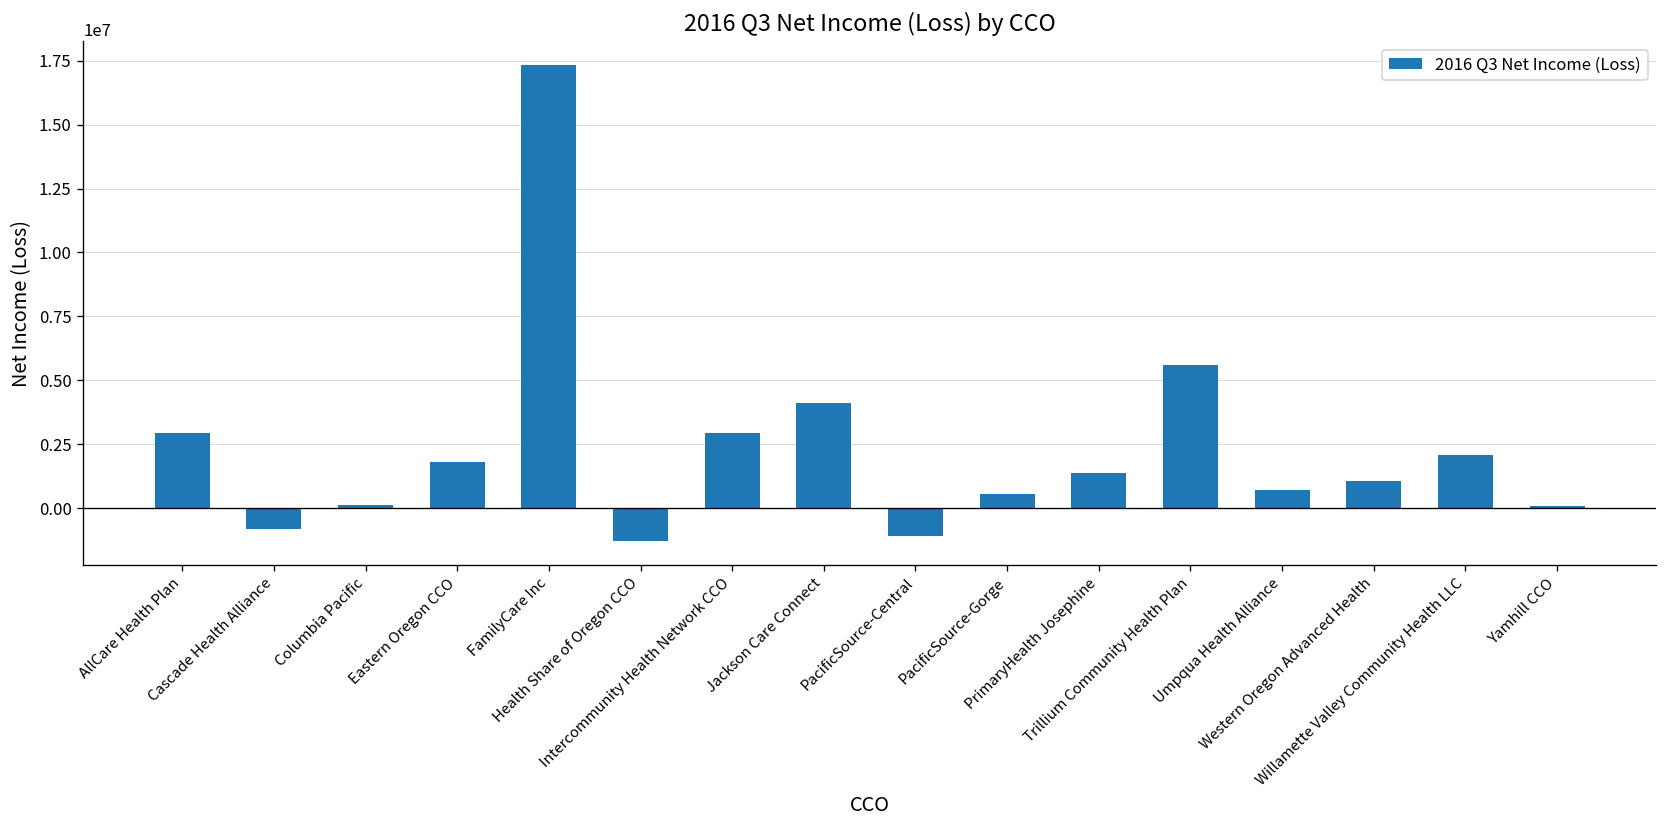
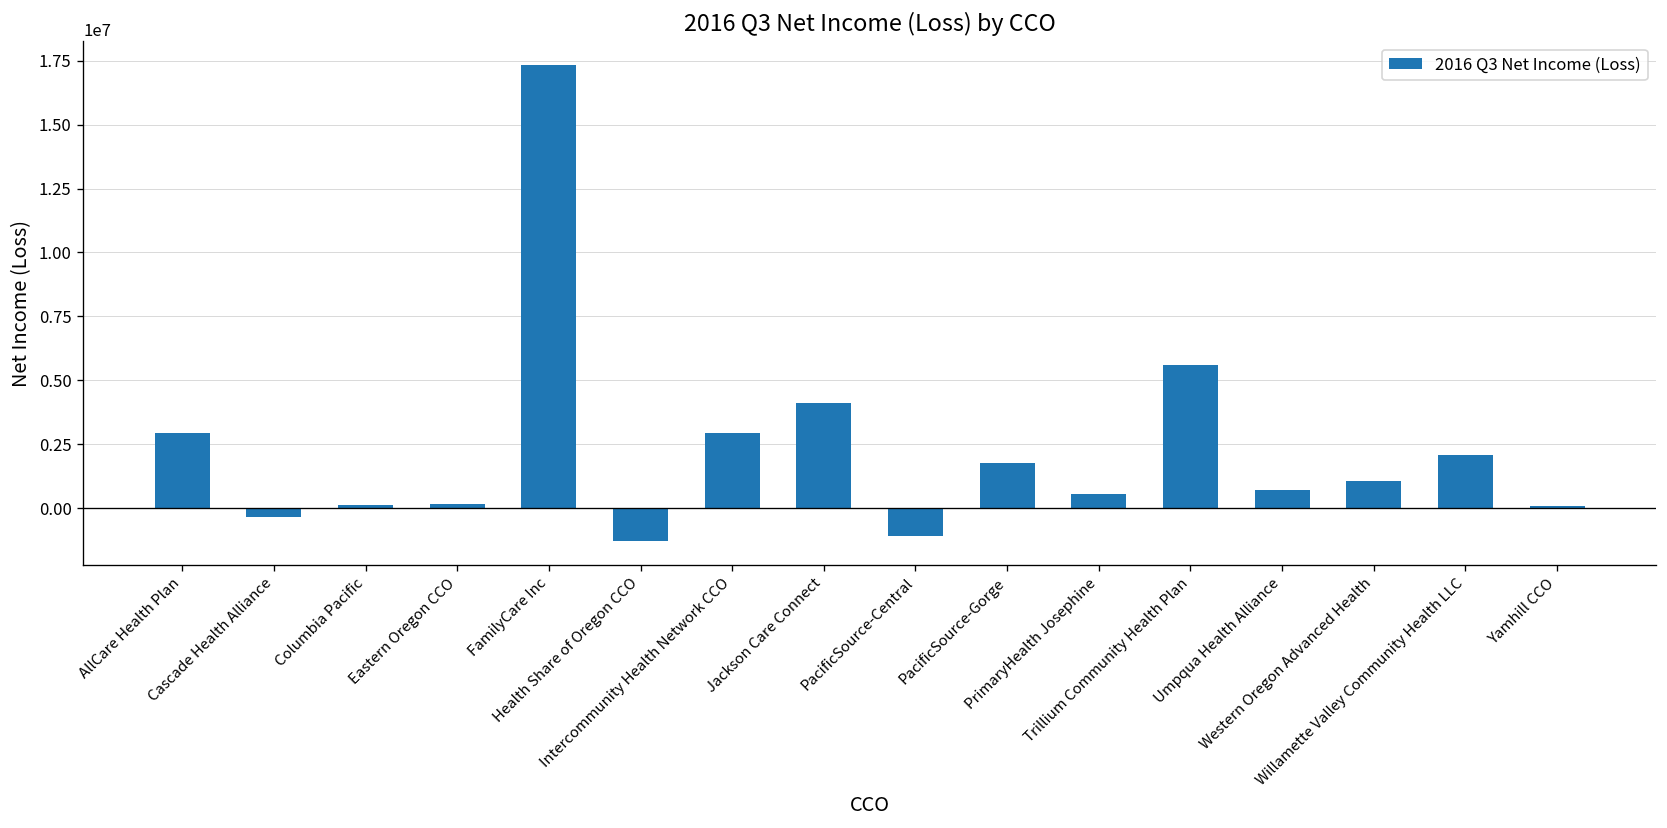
  {
    "AllCare Health Plan": 2900000,
-   "Cascade Health Alliance": -800000,
+   "Cascade Health Alliance": -300000,
    "Columbia Pacific": 100000,
-   "Eastern Oregon CCO": 1800000,
+   "Eastern Oregon CCO": 200000,
    "FamilyCare Inc": 17300000,
    "Health Share of Oregon CCO": -1300000,
    "Intercommunity Health Network CCO": 2900000,
    "Jackson Care Connect": 4100000,
    "PacificSource-Central": -1100000,
-   "PacificSource-Gorge": 600000,
-   "PrimaryHealth Josephine": 1400000,
+   "PacificSource-Gorge": 1700000,
+   "PrimaryHealth Josephine": 600000,
    "Trillium Community Health Plan": 5600000,
    "Umpqua Health Alliance": 700000,
    "Western Oregon Advanced Health": 1100000,
    "Willamette Valley Community Health LLC": 2100000
  }
